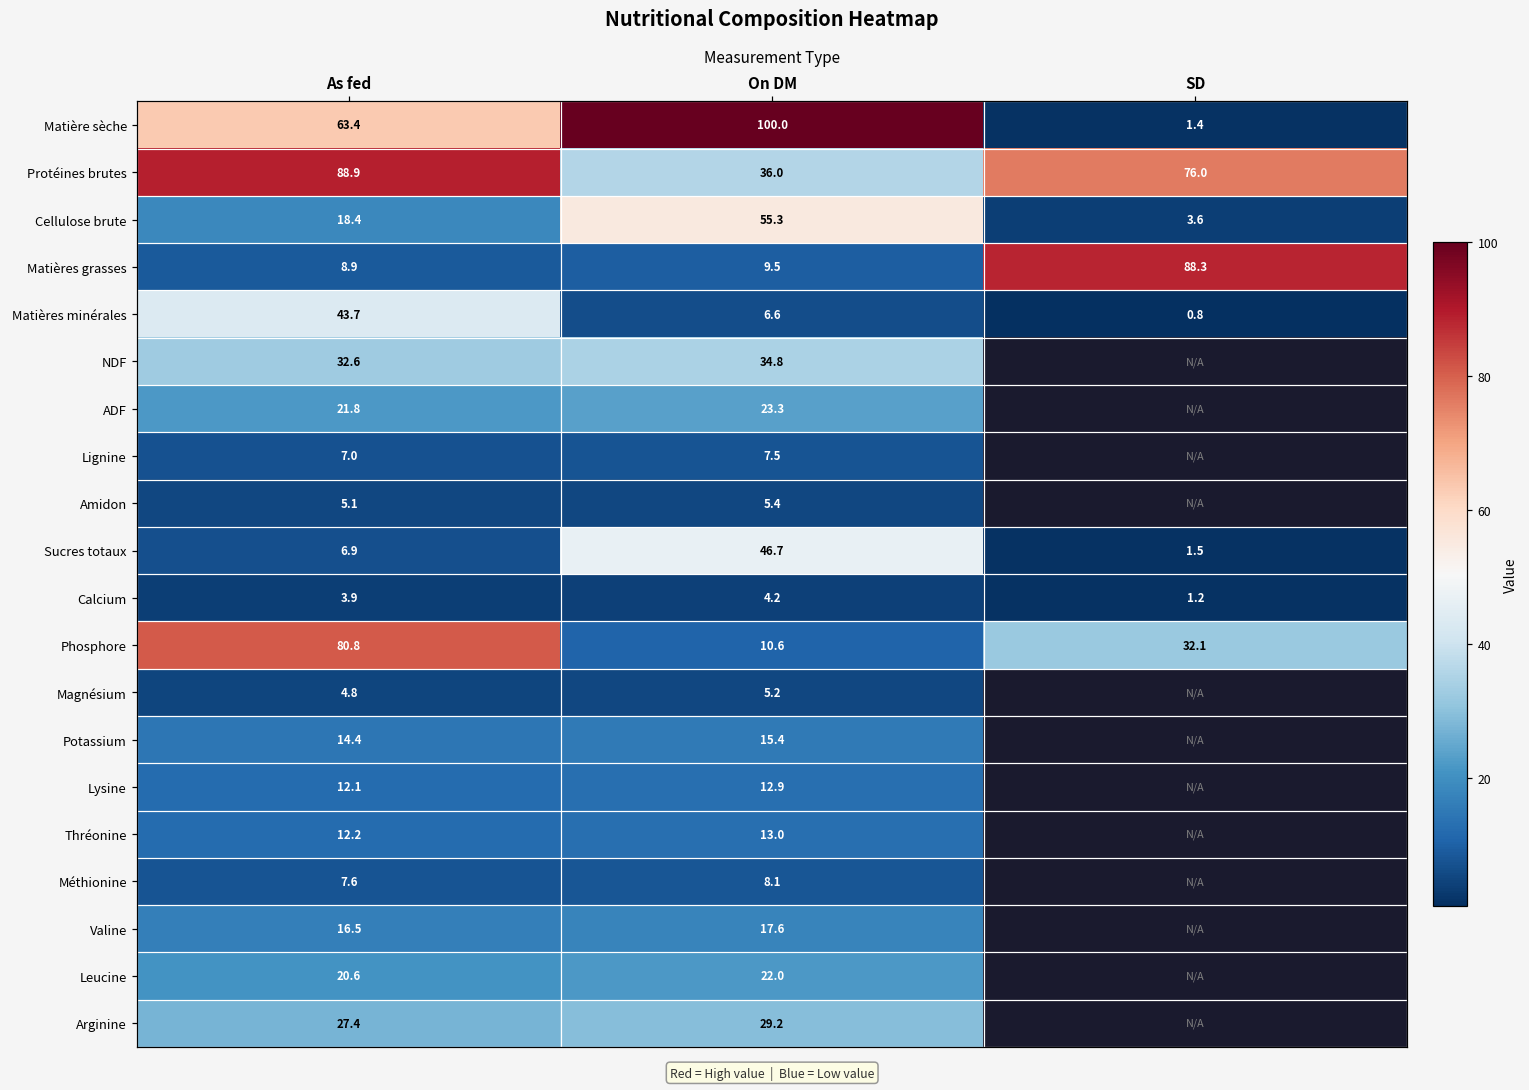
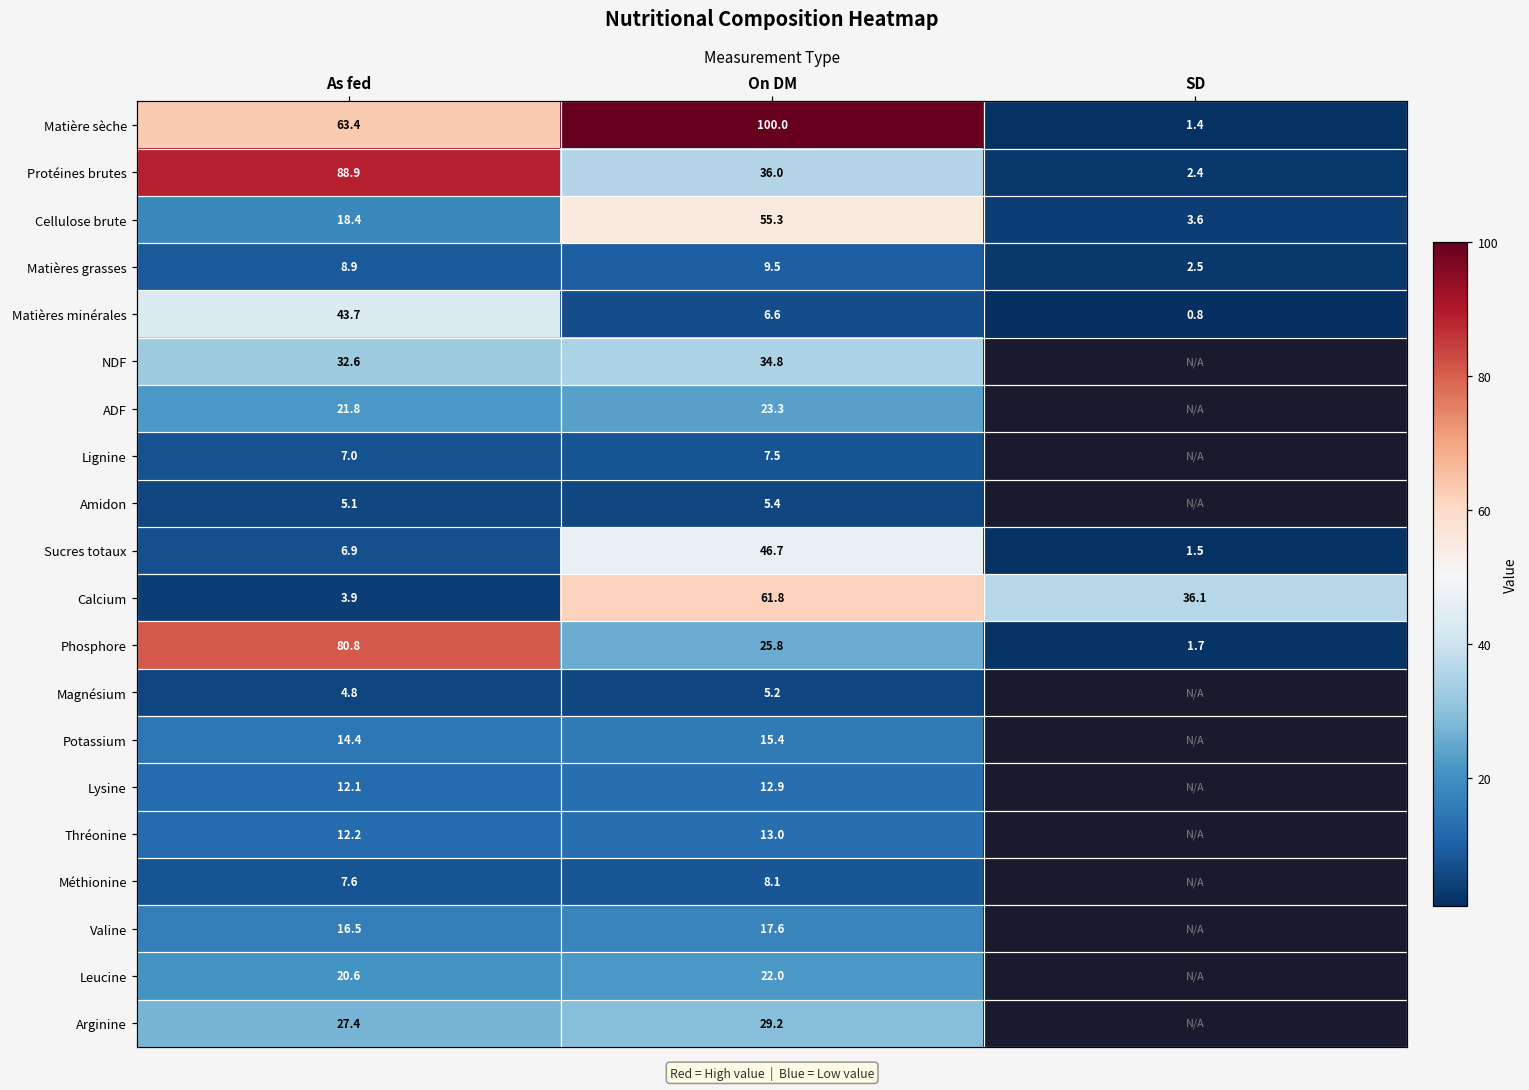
  {
    "Matière sèche": {
      "As fed": 63.4,
      "On DM": 100.0,
      "SD": 1.4
    },
    "Protéines brutes": {
      "As fed": 88.9,
      "On DM": 36.0,
-     "SD": 76.0
+     "SD": 2.4
    },
    "Cellulose brute": {
      "As fed": 18.4,
      "On DM": 55.3,
      "SD": 3.6
    },
    "Matières grasses": {
      "As fed": 8.9,
      "On DM": 9.5,
-     "SD": 88.3
+     "SD": 2.5
    },
    "Matières minérales": {
      "As fed": 43.7,
      "On DM": 6.6,
      "SD": 0.8
    },
    "NDF": {
      "As fed": 32.6,
      "On DM": 34.8
    },
    "ADF": {
      "As fed": 21.8,
      "On DM": 23.3
    },
    "Lignine": {
      "As fed": 7.0,
      "On DM": 7.5
    },
    "Amidon": {
      "As fed": 5.1,
      "On DM": 5.4
    },
    "Sucres totaux": {
      "As fed": 6.9,
      "On DM": 46.7,
      "SD": 1.5
    },
    "Calcium": {
      "As fed": 3.9,
-     "On DM": 4.2,
-     "SD": 1.2
+     "On DM": 61.8,
+     "SD": 36.1
    },
    "Phosphore": {
      "As fed": 80.8,
-     "On DM": 10.6,
-     "SD": 32.1
+     "On DM": 25.8,
+     "SD": 1.7
    },
    "Magnésium": {
      "As fed": 4.8,
      "On DM": 5.2
    },
    "Potassium": {
      "As fed": 14.4,
      "On DM": 15.4
    },
    "Lysine": {
      "As fed": 12.1,
      "On DM": 12.9
    },
    "Thréonine": {
      "As fed": 12.2,
      "On DM": 13.0
    },
    "Méthionine": {
      "As fed": 7.6,
      "On DM": 8.1
    },
    "Valine": {
      "As fed": 16.5,
      "On DM": 17.6
    },
    "Leucine": {
      "As fed": 20.6,
      "On DM": 22.0
    },
    "Arginine": {
      "As fed": 27.4,
      "On DM": 29.2
    }
  }
